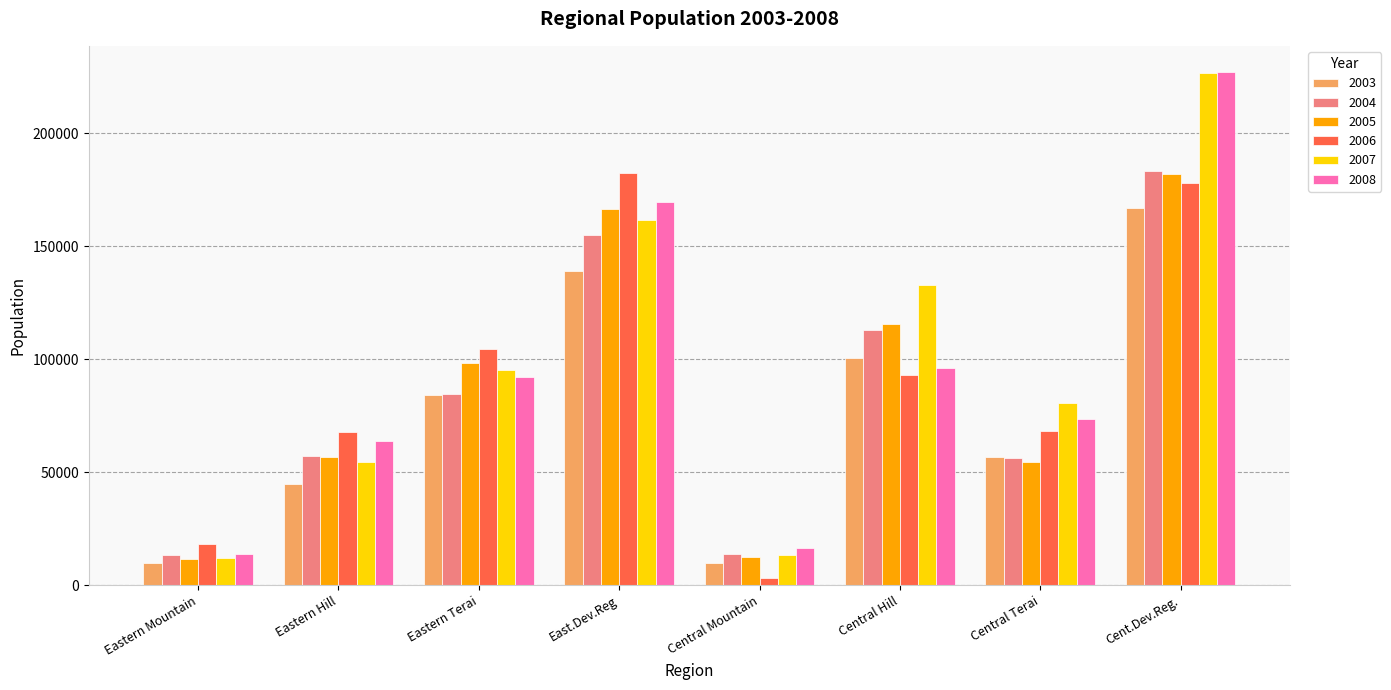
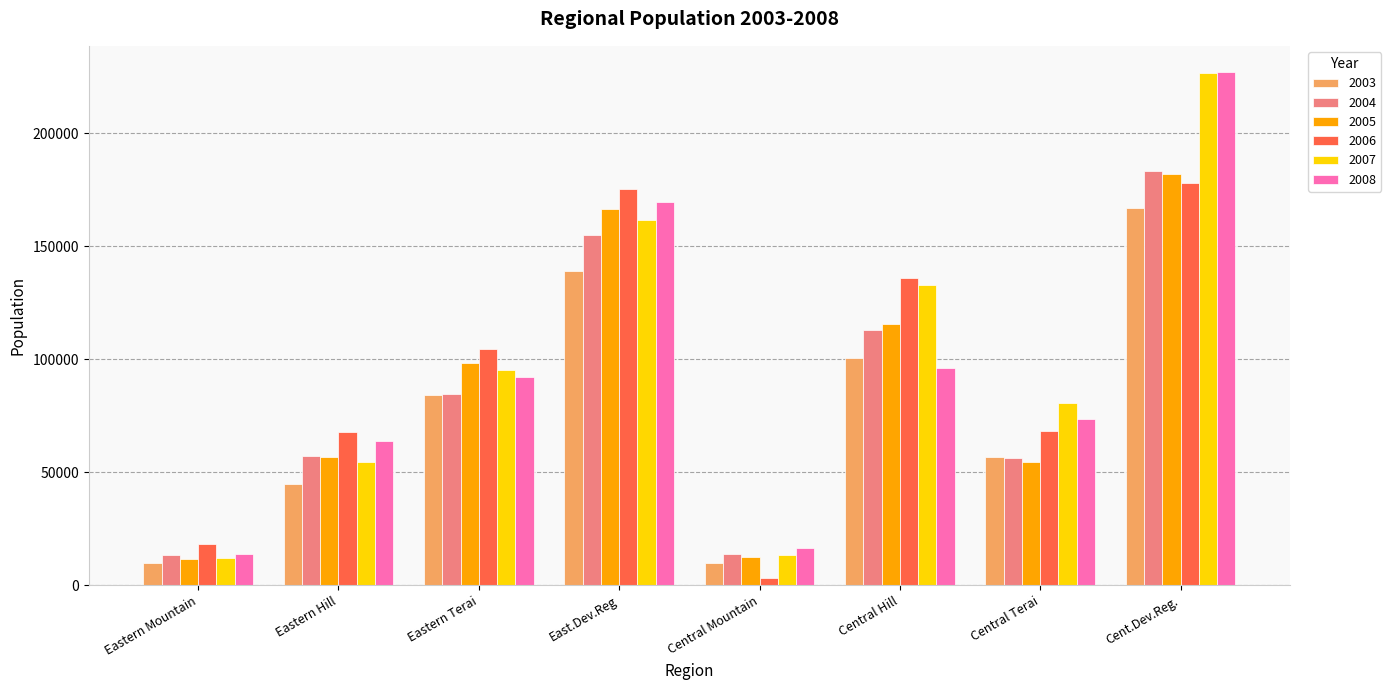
  {
    "2006": {
      "Eastern Mountain": 18000,
      "Eastern Hill": 68000,
      "Eastern Terai": 105000,
-     "East.Dev.Reg": 182000,
+     "East.Dev.Reg": 175000,
      "Central Mountain": 3000,
-     "Central Hill": 93000,
+     "Central Hill": 136000,
      "Central Terai": 68000,
      "Cent.Dev.Reg.": 178000
    }
  }
